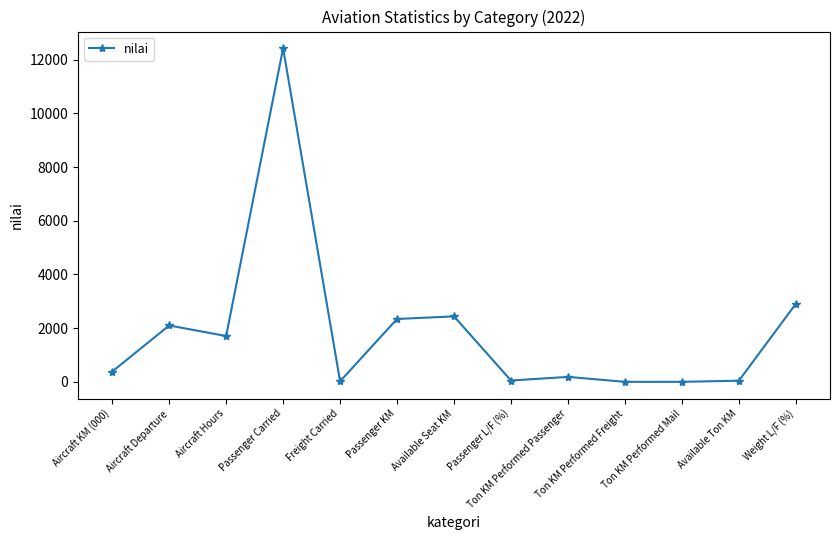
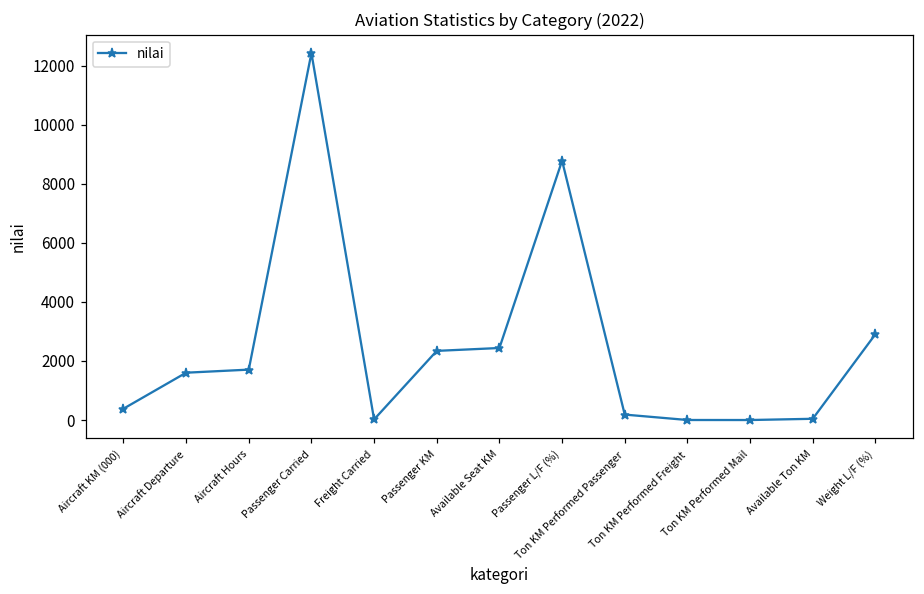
  {
    "Aircraft KM (000)": 400,
-   "Aircraft Departure": 2100,
+   "Aircraft Departure": 1600,
    "Aircraft Hours": 1700,
    "Passenger Carried": 12400,
    "Freight Carried": 0,
    "Passenger KM": 2300,
    "Available Seat KM": 2400,
-   "Passenger L/F (%)": 0,
+   "Passenger L/F (%)": 8800,
    "Ton KM Performed Passenger": 200,
    "Ton KM Performed Freight": 0,
    "Ton KM Performed Mail": 0,
    "Available Ton KM": 0,
    "Weight L/F (%)": 2900
  }
